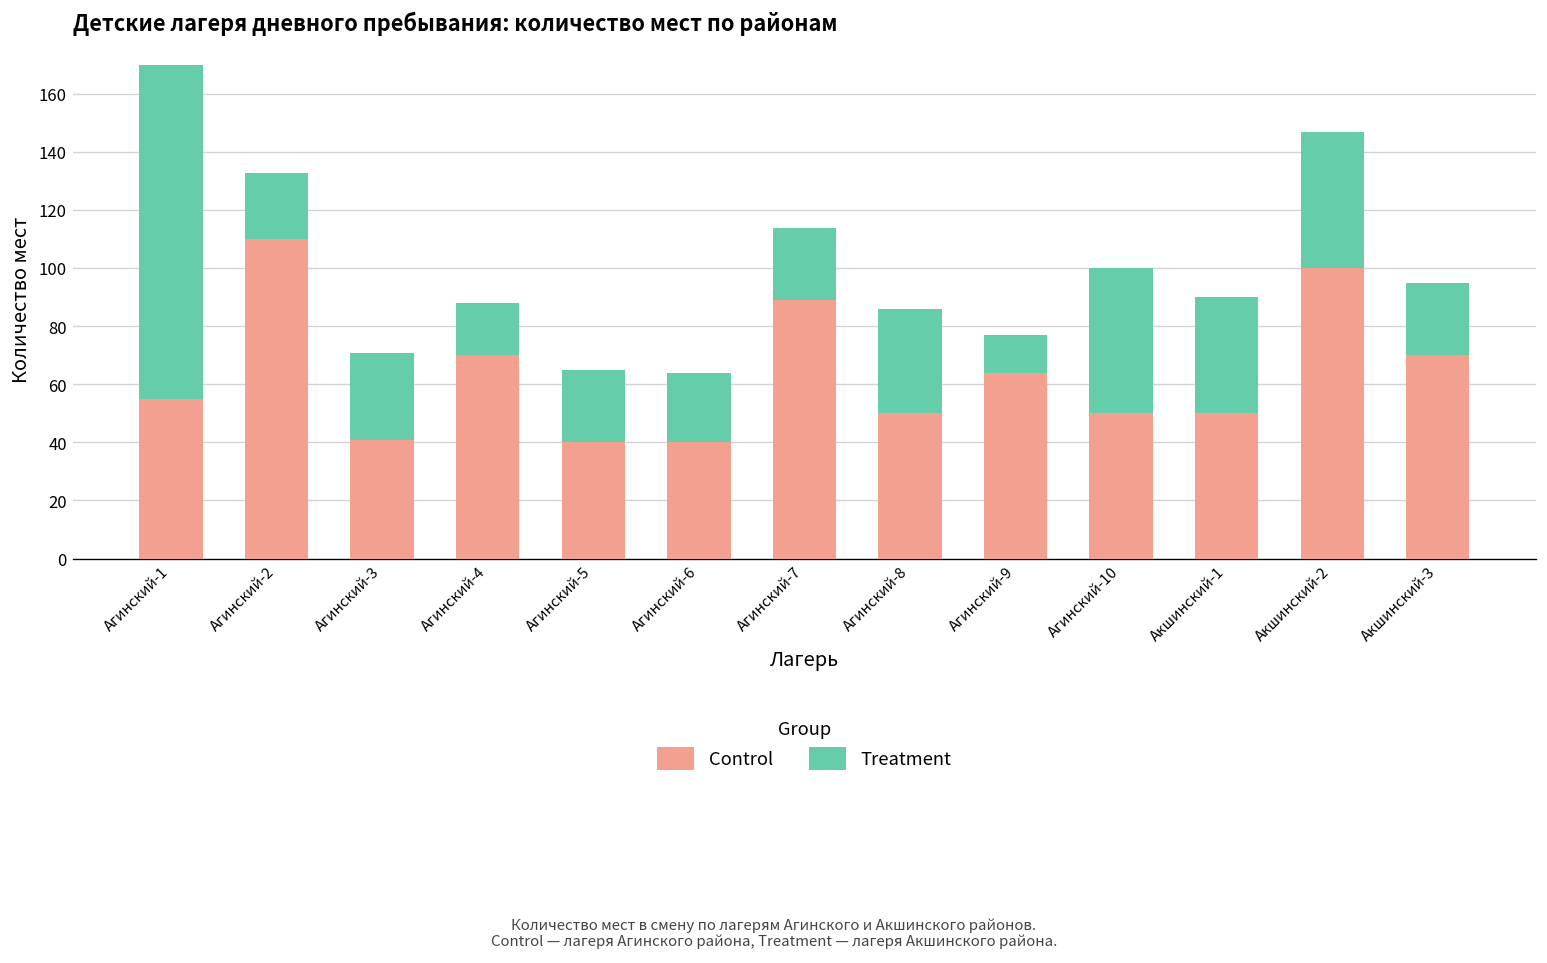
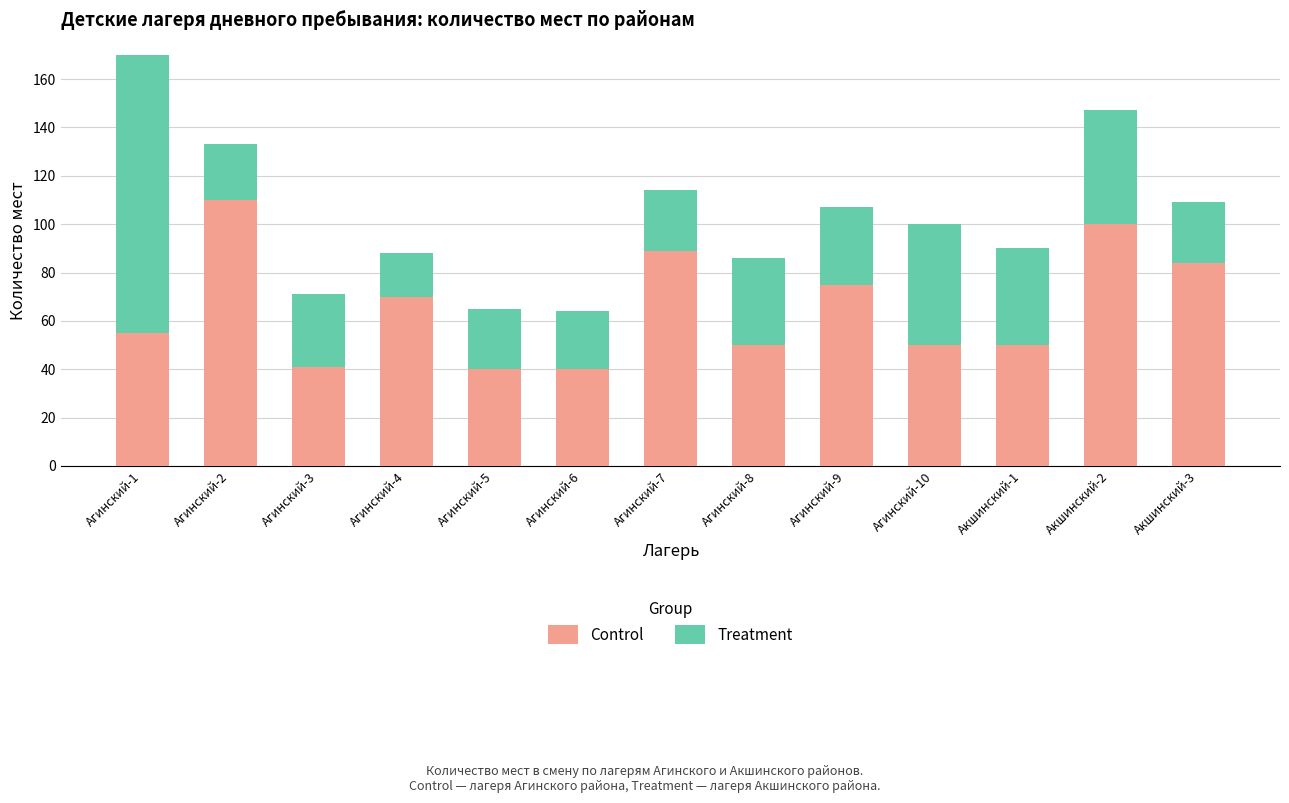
  {
    "Control": {
      "Агинский-1": 55,
      "Агинский-2": 110,
      "Агинский-3": 41,
      "Агинский-4": 70,
      "Агинский-5": 40,
      "Агинский-6": 40,
      "Агинский-7": 89,
      "Агинский-8": 50,
-     "Агинский-9": 64,
+     "Агинский-9": 75,
      "Агинский-10": 50,
      "Акшинский-1": 50,
      "Акшинский-2": 100,
-     "Акшинский-3": 70
+     "Акшинский-3": 84
    },
    "Treatment": {
      "Агинский-1": 115,
      "Агинский-2": 23,
      "Агинский-3": 30,
      "Агинский-4": 18,
      "Агинский-5": 25,
      "Агинский-6": 24,
      "Агинский-7": 25,
      "Агинский-8": 36,
-     "Агинский-9": 13,
+     "Агинский-9": 32,
      "Агинский-10": 50,
      "Акшинский-1": 40,
      "Акшинский-2": 47,
      "Акшинский-3": 25
    }
  }
